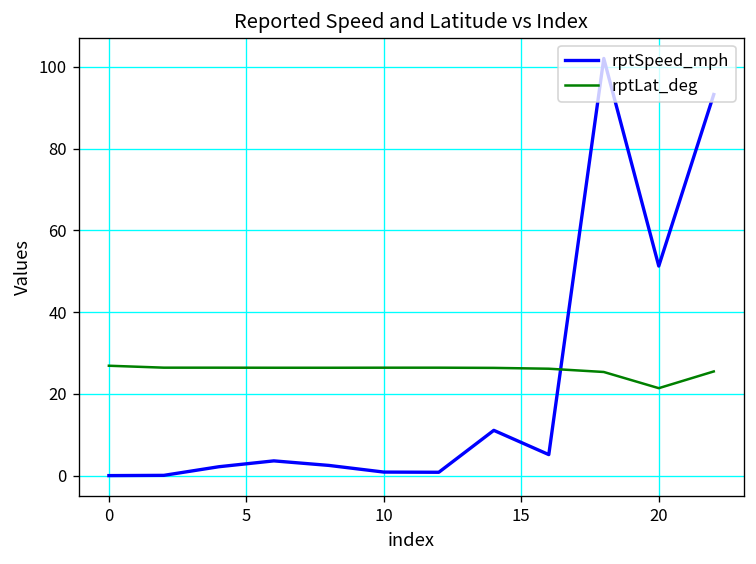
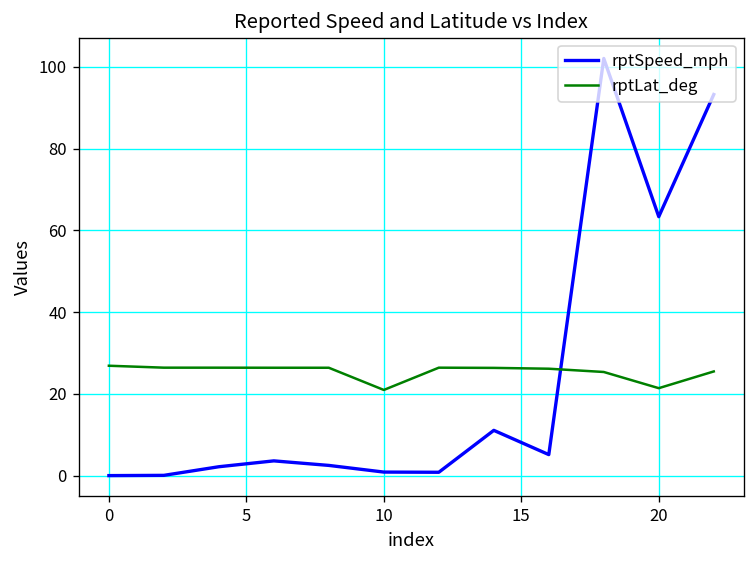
  {
    "rptSpeed_mph": {
      "0": 0,
      "10": 1,
-     "20": 51
+     "20": 63
    },
    "rptLat_deg": {
      "0": 27,
-     "10": 26,
+     "10": 21,
      "20": 21
    }
  }
